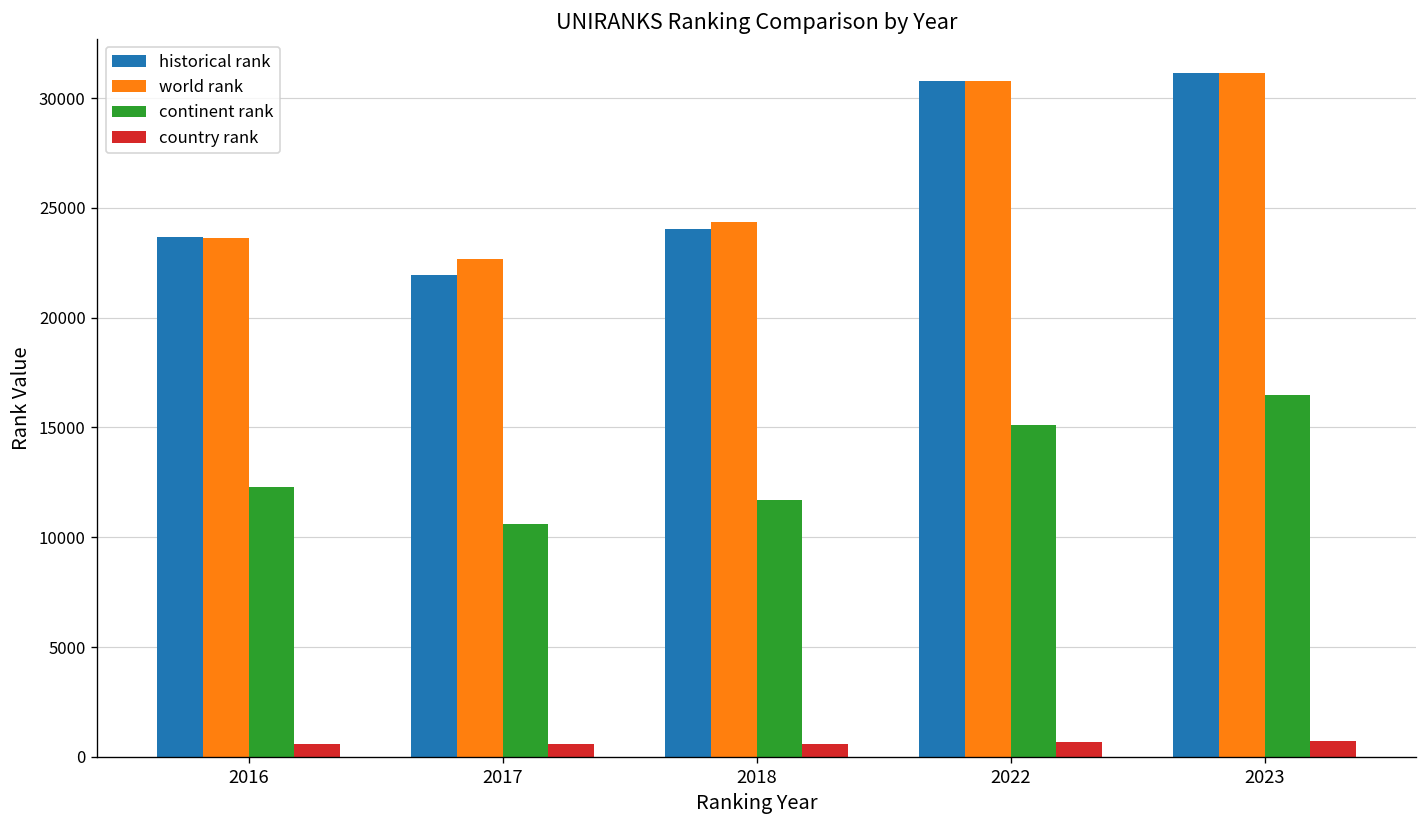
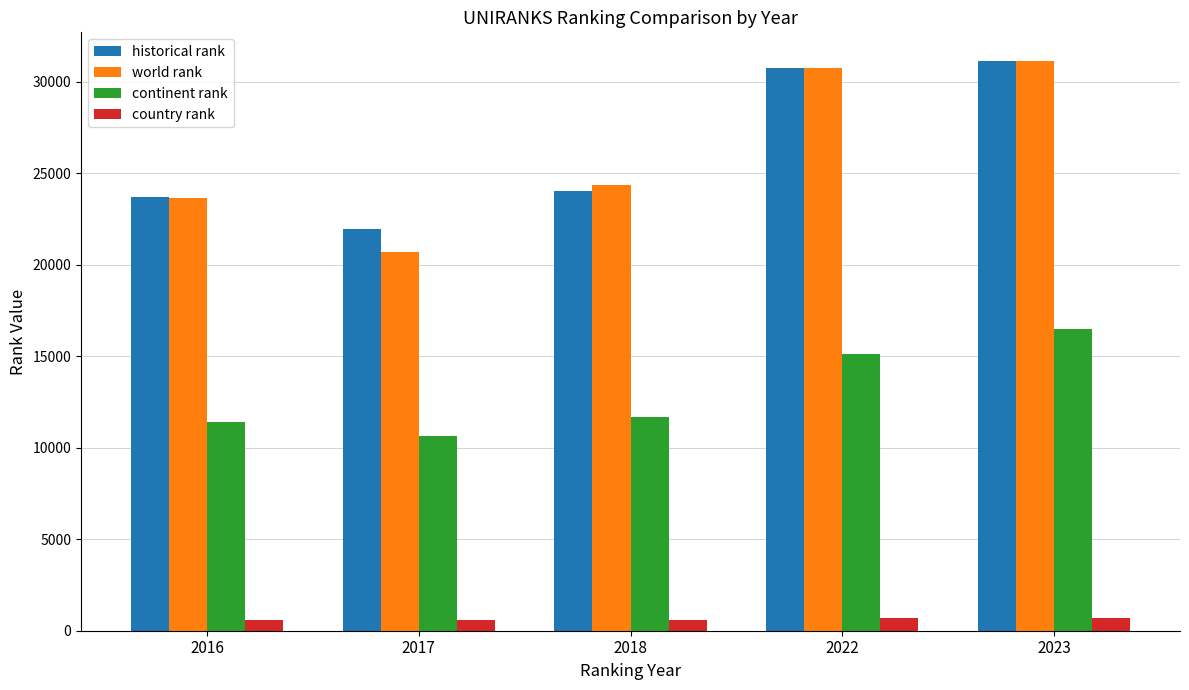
  {
    "historical rank": {
      "2016": 23700,
      "2017": 21900,
      "2018": 24100,
      "2022": 30800,
      "2023": 31100
    },
    "world rank": {
      "2016": 23600,
-     "2017": 22700,
+     "2017": 20700,
      "2018": 24400,
      "2022": 30800,
      "2023": 31100
    },
    "continent rank": {
-     "2016": 12300,
+     "2016": 11400,
      "2017": 10600,
      "2018": 11700,
      "2022": 15100,
      "2023": 16500
    },
    "country rank": {
      "2016": 600,
      "2017": 600,
      "2018": 600,
      "2022": 700,
      "2023": 700
    }
  }
